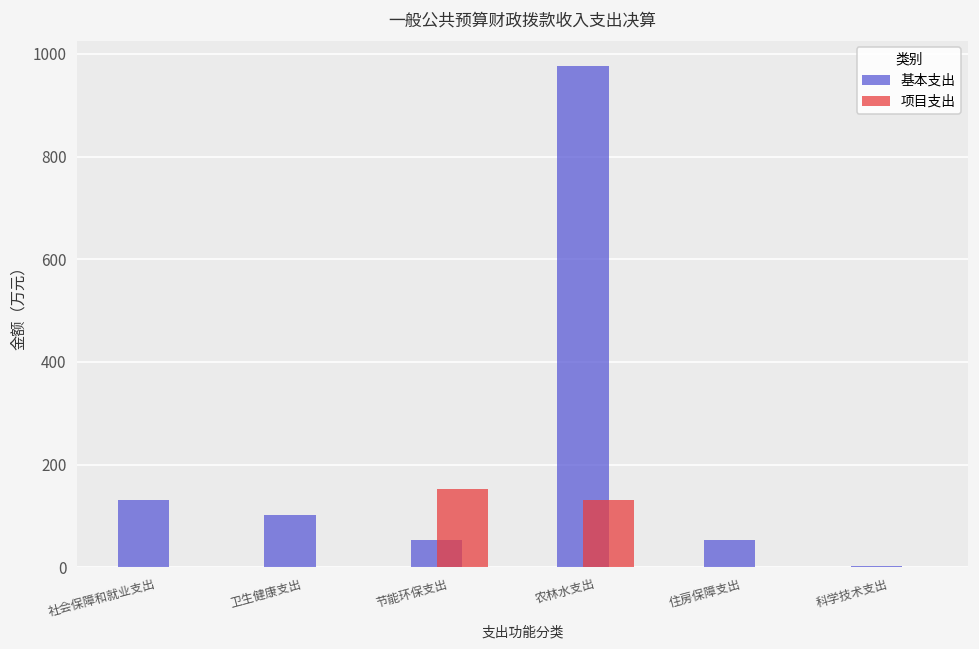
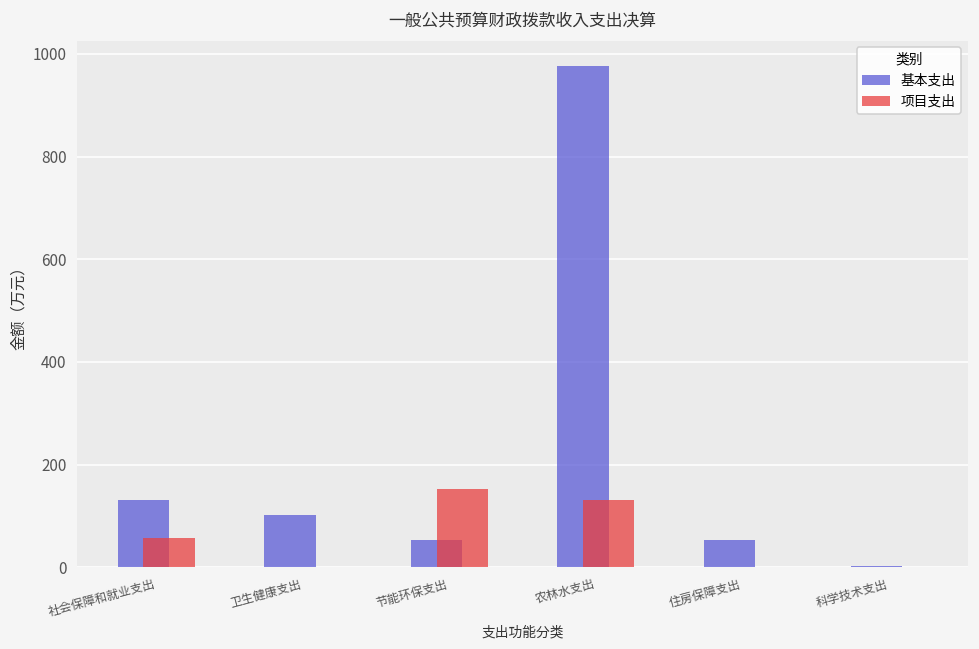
  {
    "基本支出": {
      "社会保障和就业支出": 130,
      "卫生健康支出": 100,
      "节能环保支出": 50,
      "农林水支出": 980,
      "住房保障支出": 50
    },
    "项目支出": {
-     "社会保障和就业支出": 0,
+     "社会保障和就业支出": 60,
      "卫生健康支出": 0,
      "节能环保支出": 150,
      "农林水支出": 130,
      "住房保障支出": 0,
      "科学技术支出": 0
    }
  }
